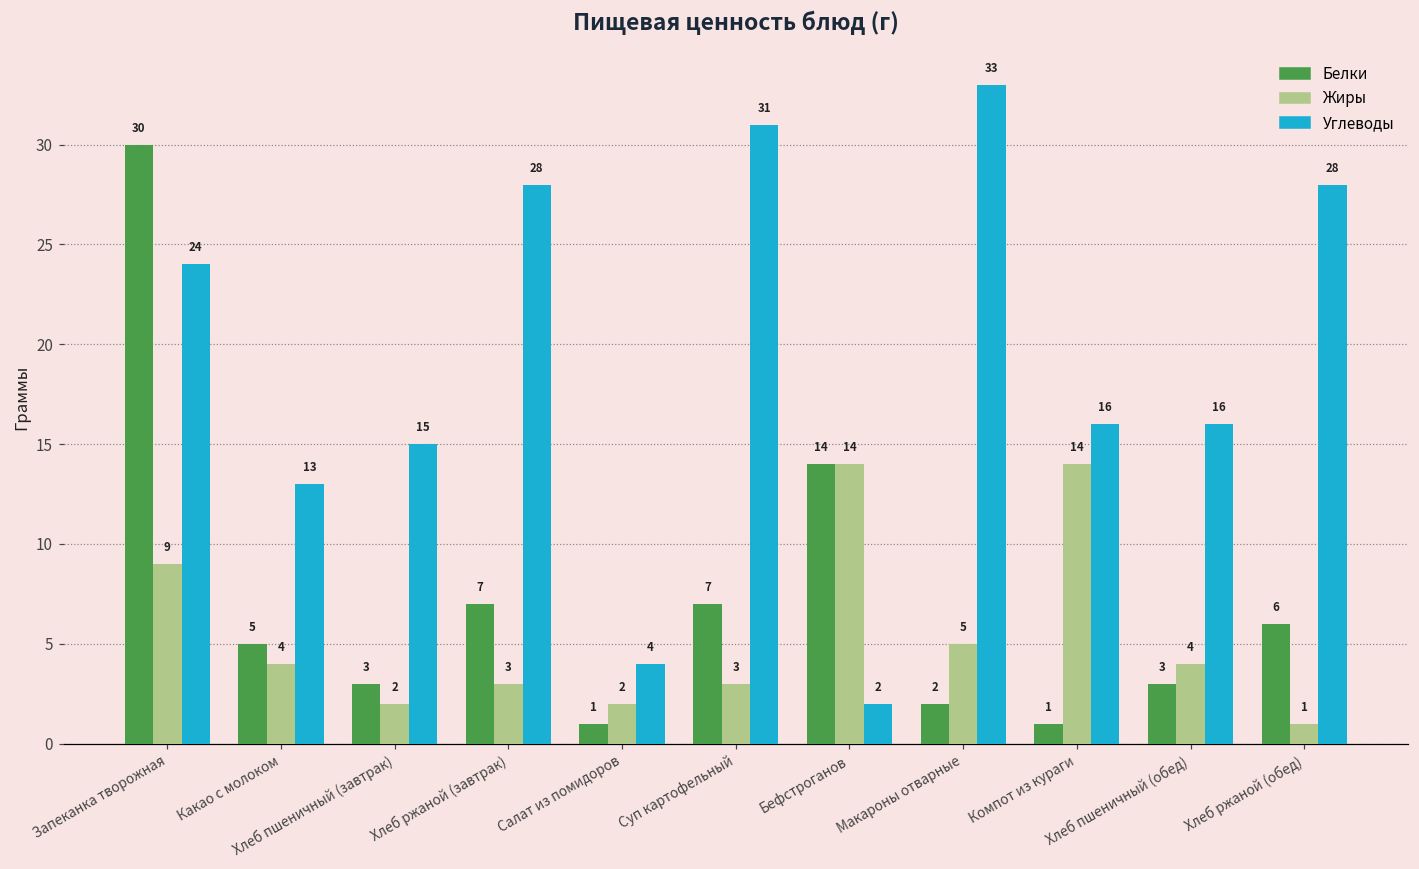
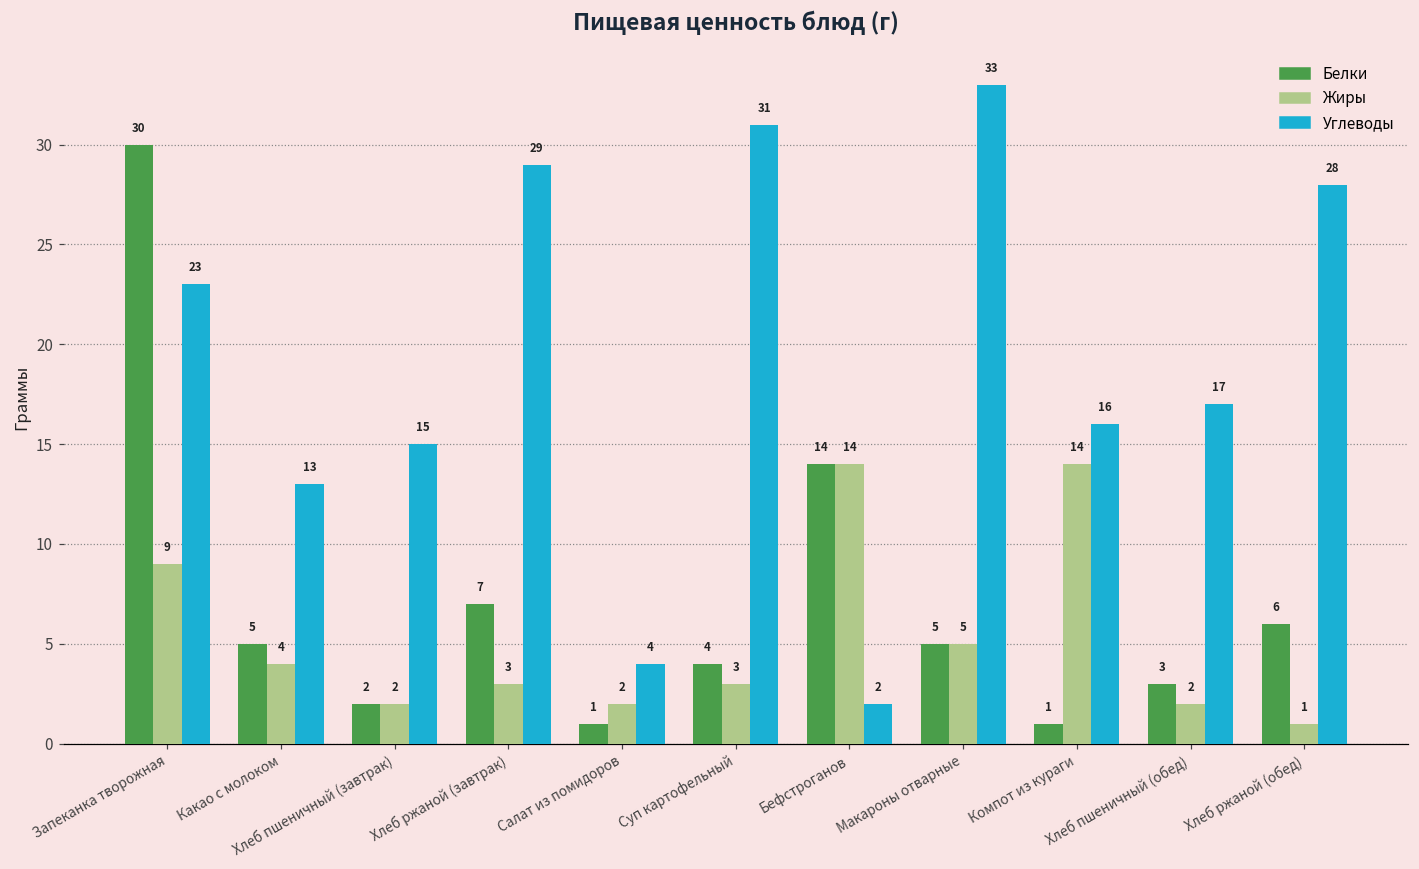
  {
    "Белки": {
      "Запеканка творожная": 30,
      "Какао с молоком": 5,
-     "Хлеб пшеничный (завтрак)": 3,
+     "Хлеб пшеничный (завтрак)": 2,
      "Хлеб ржаной (завтрак)": 7,
      "Салат из помидоров": 1,
-     "Суп картофельный": 7,
+     "Суп картофельный": 4,
      "Бефстроганов": 14,
-     "Макароны отварные": 2,
+     "Макароны отварные": 5,
      "Компот из кураги": 1,
      "Хлеб пшеничный (обед)": 3,
      "Хлеб ржаной (обед)": 6
    },
    "Жиры": {
      "Запеканка творожная": 9,
      "Какао с молоком": 4,
      "Хлеб пшеничный (завтрак)": 2,
      "Хлеб ржаной (завтрак)": 3,
      "Салат из помидоров": 2,
      "Суп картофельный": 3,
      "Бефстроганов": 14,
      "Макароны отварные": 5,
      "Компот из кураги": 14,
-     "Хлеб пшеничный (обед)": 4,
+     "Хлеб пшеничный (обед)": 2,
      "Хлеб ржаной (обед)": 1
    },
    "Углеводы": {
-     "Запеканка творожная": 24,
+     "Запеканка творожная": 23,
      "Какао с молоком": 13,
      "Хлеб пшеничный (завтрак)": 15,
-     "Хлеб ржаной (завтрак)": 28,
+     "Хлеб ржаной (завтрак)": 29,
      "Салат из помидоров": 4,
      "Суп картофельный": 31,
      "Бефстроганов": 2,
      "Макароны отварные": 33,
      "Компот из кураги": 16,
-     "Хлеб пшеничный (обед)": 16,
+     "Хлеб пшеничный (обед)": 17,
      "Хлеб ржаной (обед)": 28
    }
  }
